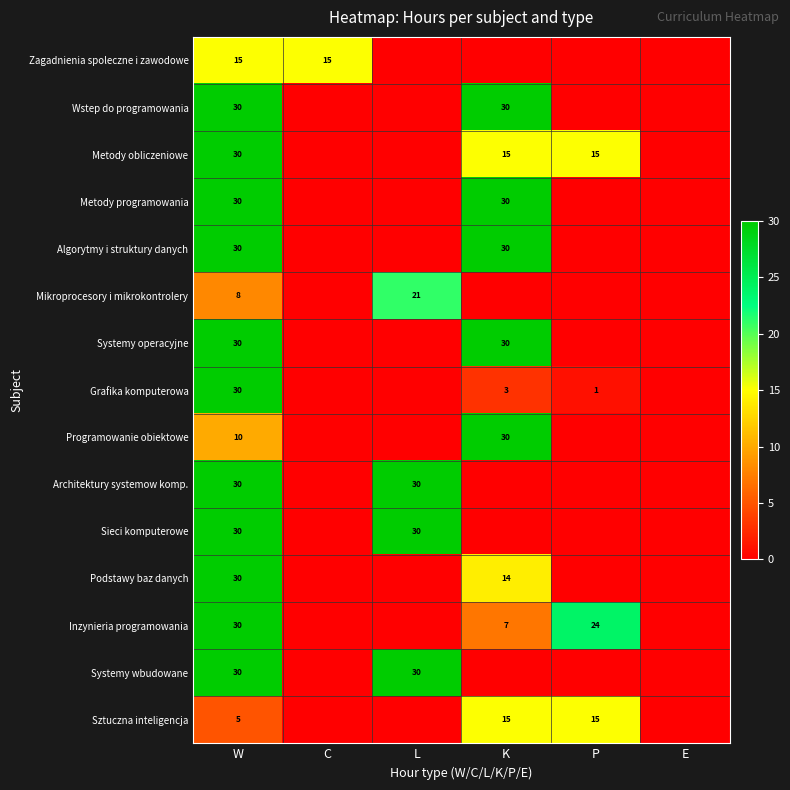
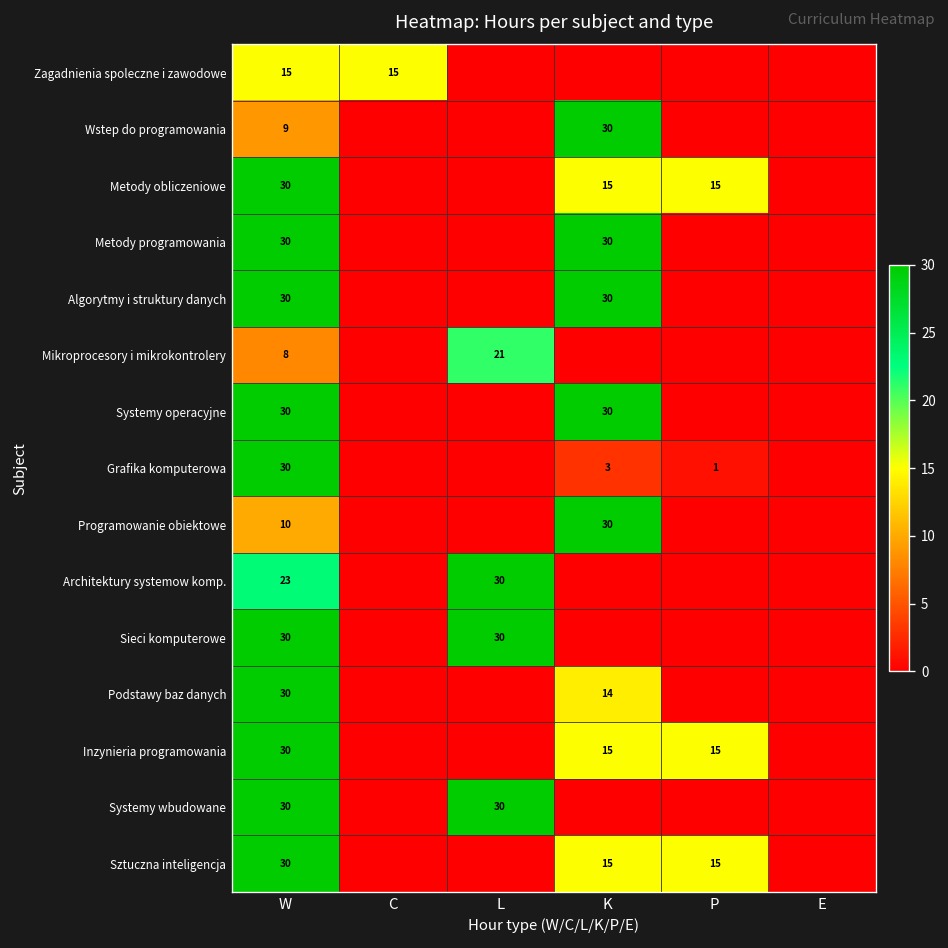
  {
    "Zagadnienia spoleczne i zawodowe": {
      "W": 15,
      "C": 15
    },
    "Wstep do programowania": {
-     "W": 30,
+     "W": 9,
      "K": 30
    },
    "Metody obliczeniowe": {
      "W": 30,
      "K": 15,
      "P": 15
    },
    "Metody programowania": {
      "W": 30,
      "K": 30
    },
    "Algorytmy i struktury danych": {
      "W": 30,
      "K": 30
    },
    "Mikroprocesory i mikrokontrolery": {
      "W": 8,
      "L": 21
    },
    "Systemy operacyjne": {
      "W": 30,
      "K": 30
    },
    "Grafika komputerowa": {
      "W": 30,
      "K": 3,
      "P": 1
    },
    "Programowanie obiektowe": {
      "W": 10,
      "K": 30
    },
    "Architektury systemow komp.": {
-     "W": 30,
+     "W": 23,
      "L": 30
    },
    "Sieci komputerowe": {
      "W": 30,
      "L": 30
    },
    "Podstawy baz danych": {
      "W": 30,
      "K": 14
    },
    "Inzynieria programowania": {
      "W": 30,
-     "K": 7,
-     "P": 24
+     "K": 15,
+     "P": 15
    },
    "Systemy wbudowane": {
      "W": 30,
      "L": 30
    },
    "Sztuczna inteligencja": {
-     "W": 5,
+     "W": 30,
      "K": 15,
      "P": 15
    }
  }
